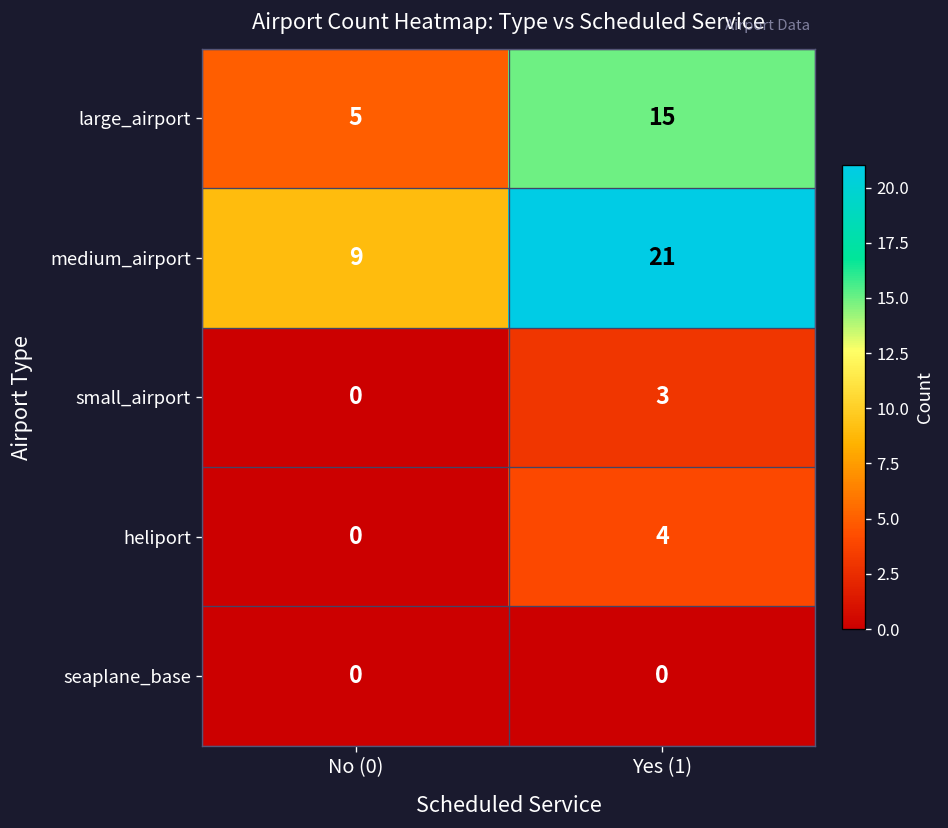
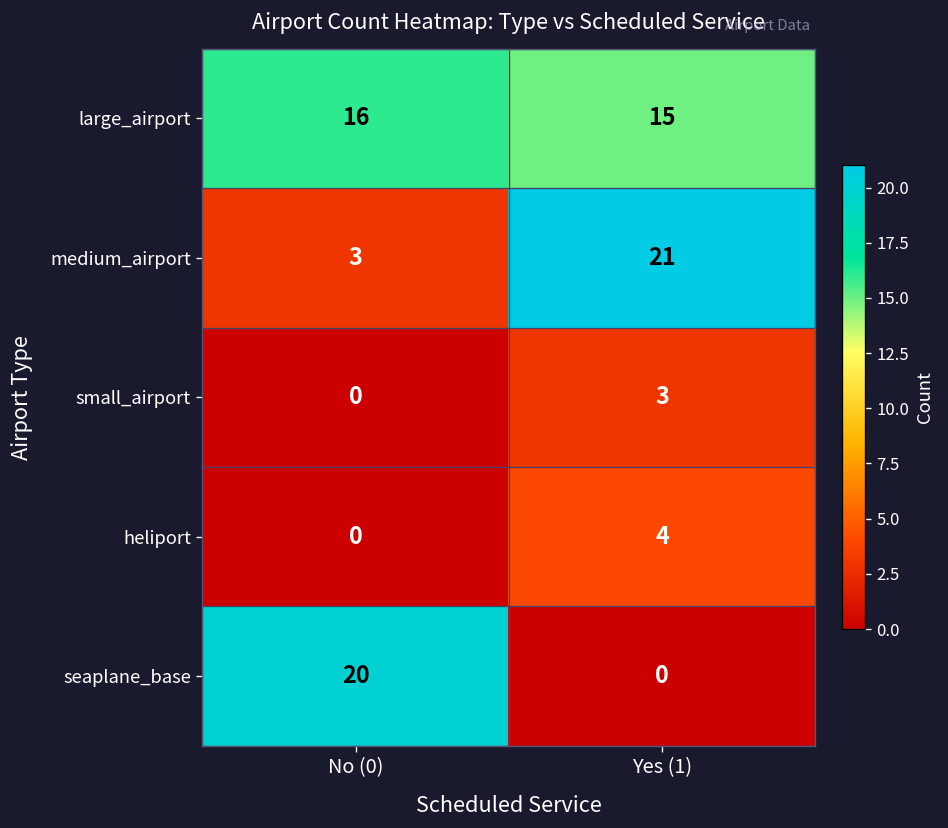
  {
    "large_airport": {
-     "No (0)": 5,
+     "No (0)": 16,
      "Yes (1)": 15
    },
    "medium_airport": {
-     "No (0)": 9,
+     "No (0)": 3,
      "Yes (1)": 21
    },
    "small_airport": {
      "No (0)": 0,
      "Yes (1)": 3
    },
    "heliport": {
      "No (0)": 0,
      "Yes (1)": 4
    },
    "seaplane_base": {
-     "No (0)": 0,
+     "No (0)": 20,
      "Yes (1)": 0
    }
  }
